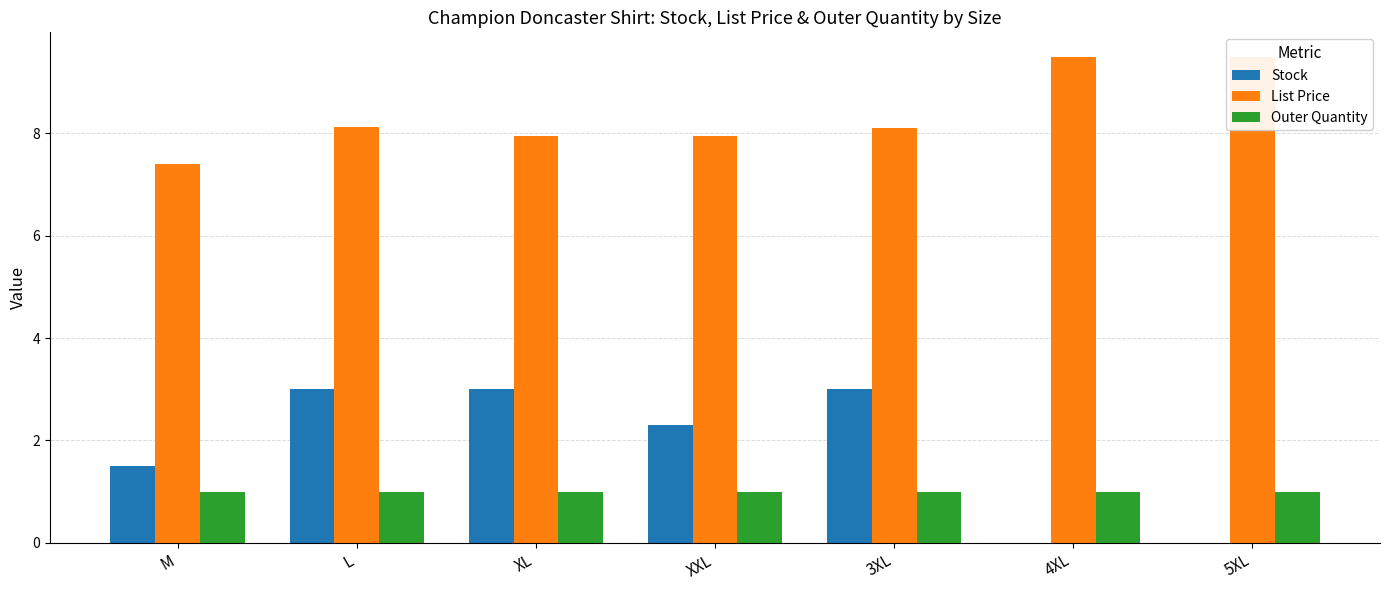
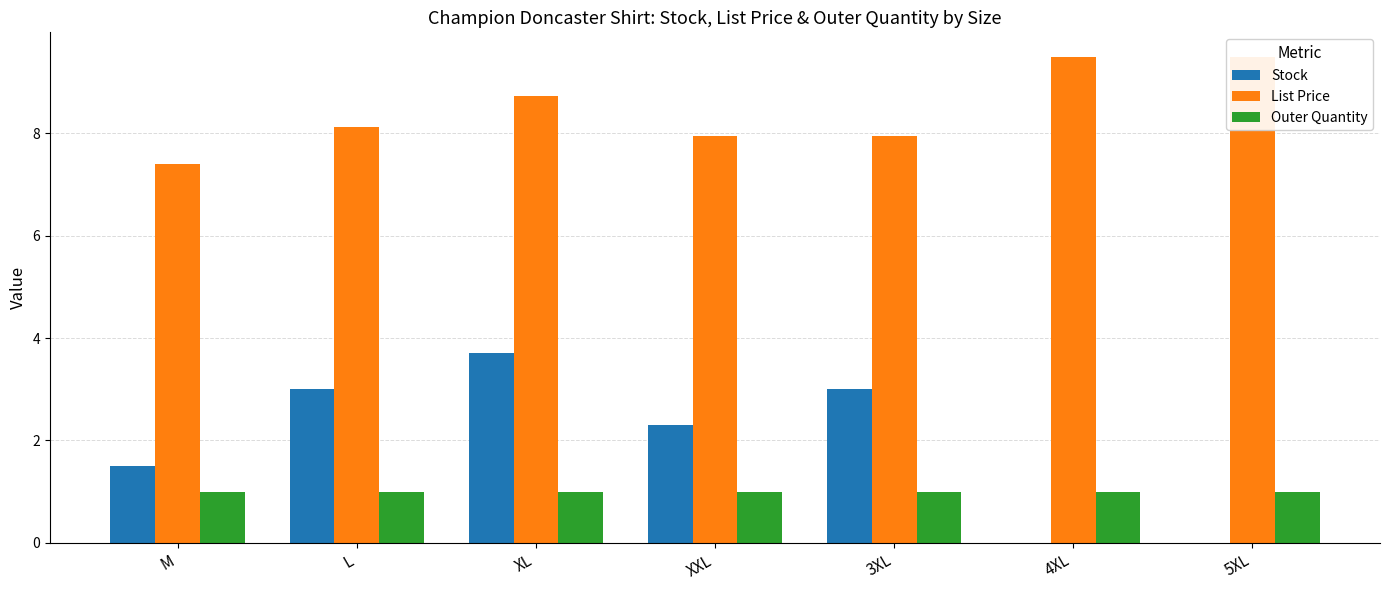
  {
    "Stock": {
      "M": 1.5,
      "L": 3.0,
-     "XL": 3.0,
+     "XL": 3.7,
      "XXL": 2.3,
      "3XL": 3.0,
      "4XL": 0.0,
      "5XL": 0.0
    },
    "List Price": {
      "M": 7.4,
      "L": 8.1,
-     "XL": 8.0,
+     "XL": 8.7,
      "XXL": 8.0,
-     "3XL": 8.1,
+     "3XL": 8.0,
      "4XL": 9.5
    },
    "Outer Quantity": {
      "M": 1.0,
      "L": 1.0,
      "XL": 1.0,
      "XXL": 1.0,
      "3XL": 1.0,
      "4XL": 1.0,
      "5XL": 1.0
    }
  }
